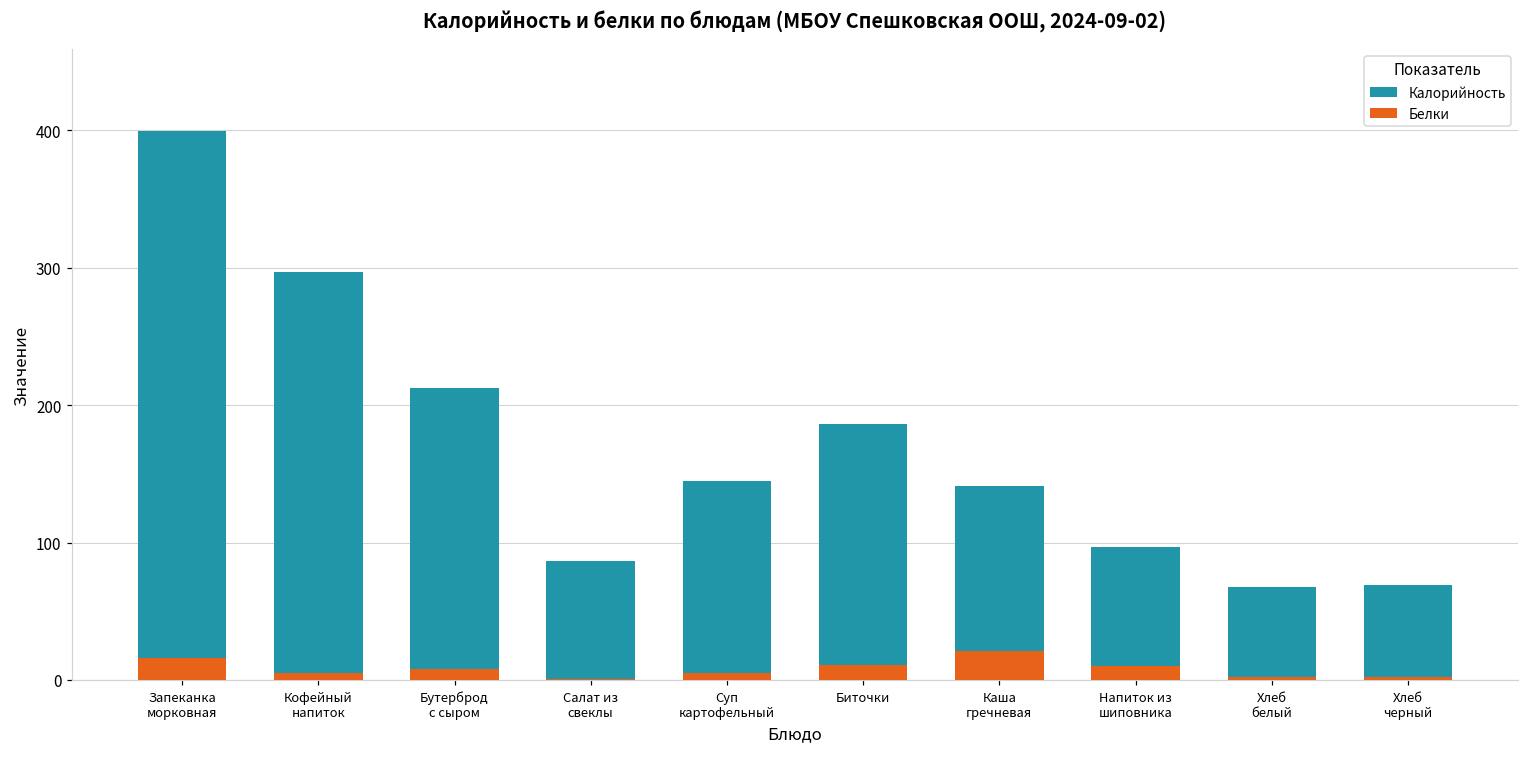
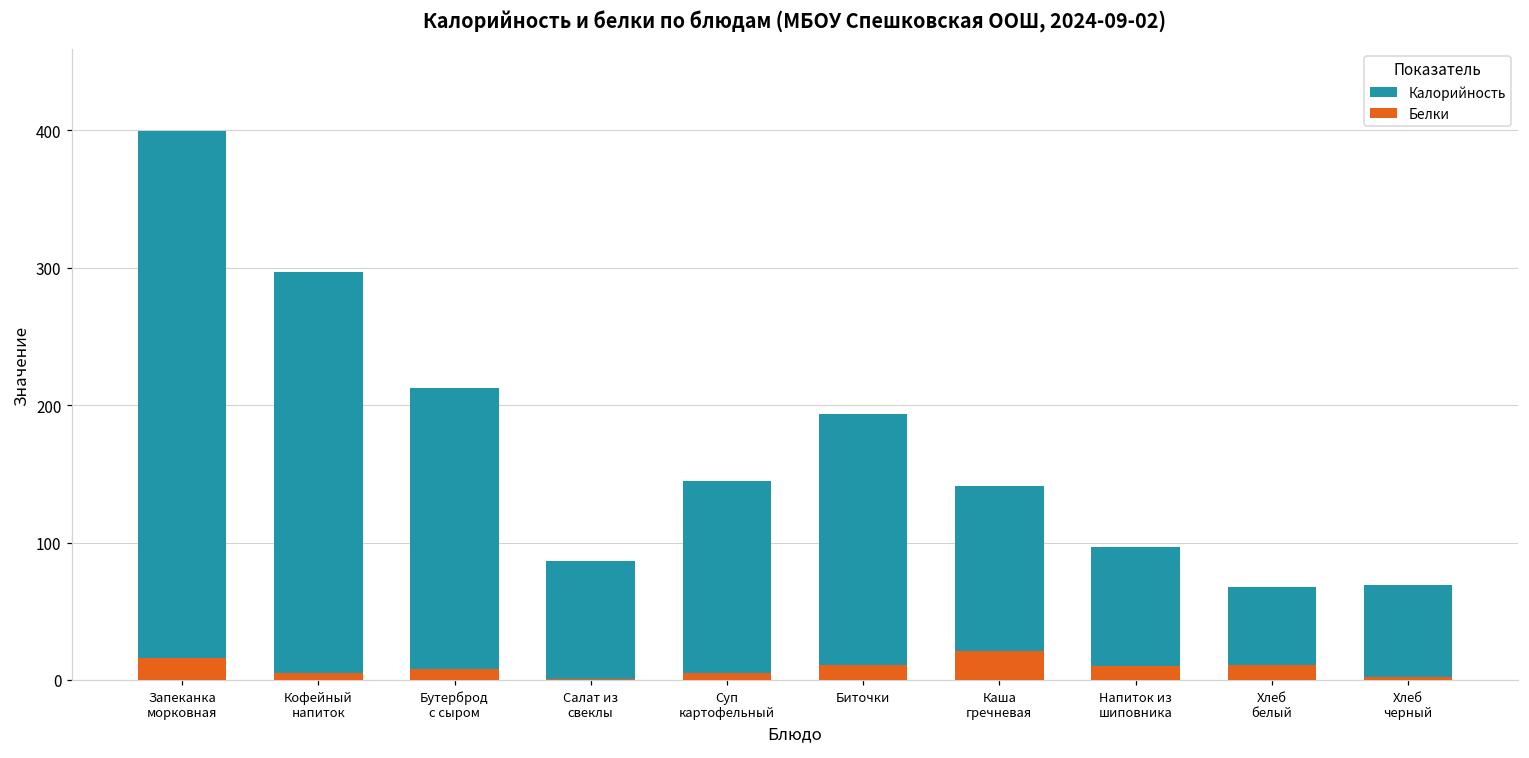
  {
    "Калорийность": {
      "Запеканка морковная": 399,
      "Кофейный напиток": 297,
      "Бутерброд с сыром": 212,
      "Салат из свеклы": 86,
      "Суп картофельный": 145,
-     "Биточки": 186,
+     "Биточки": 194,
      "Каша гречневая": 141,
      "Напиток из шиповника": 97,
      "Хлеб белый": 68,
      "Хлеб черный": 69
    },
    "Белки": {
-     "Хлеб белый": 2
+     "Хлеб белый": 11
    }
  }
